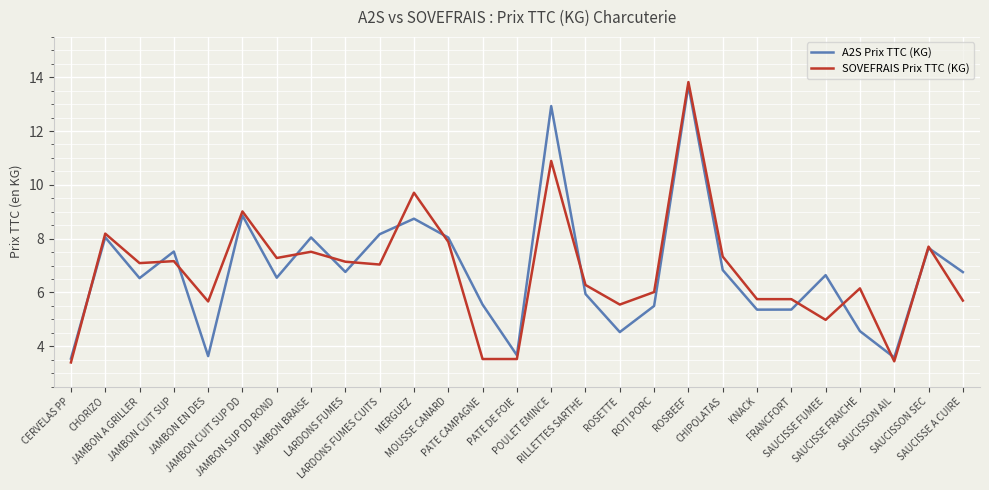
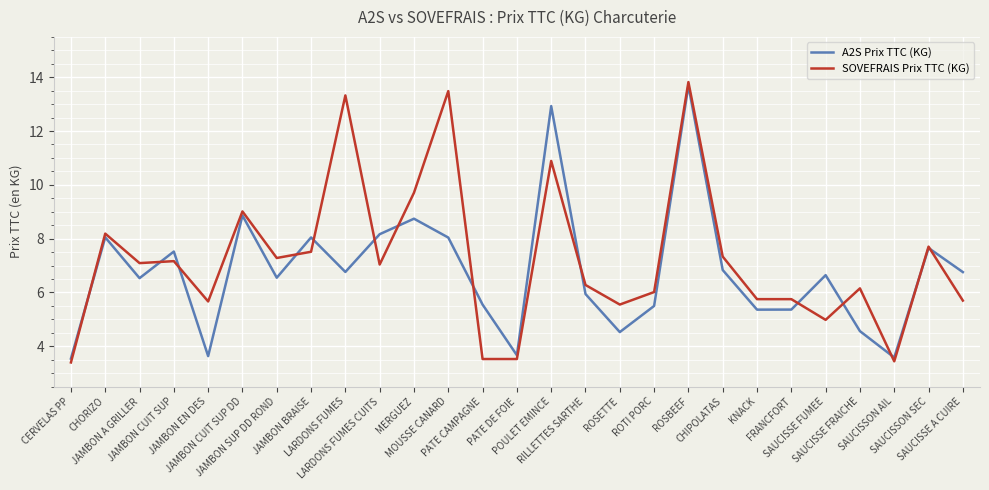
  {
    "A2S Prix TTC (KG)": {
      "CERVELAS PP": 3.5,
      "CHORIZO": 8.0,
      "JAMBON A GRILLER": 6.5,
      "JAMBON CUIT SUP": 7.5,
      "JAMBON EN DES": 3.6,
      "JAMBON CUIT SUP DD": 8.9,
      "JAMBON SUP DD ROND": 6.5,
      "JAMBON BRAISE": 8.0,
      "LARDONS FUMES": 6.8,
      "LARDONS FUMES CUITS": 8.2,
      "MERGUEZ": 8.7,
      "MOUSSE CANARD": 8.0,
      "PATE CAMPAGNE": 5.5,
      "PATE DE FOIE": 3.7,
      "POULET EMINCE": 12.9,
      "RILLETTES SARTHE": 5.9,
      "ROSETTE": 4.5,
      "ROTI PORC": 5.5,
      "ROSBEEF": 13.7,
      "CHIPOLATAS": 6.8,
      "KNACK": 5.4,
      "FRANCFORT": 5.4,
      "SAUCISSE FUMEE": 6.6,
      "SAUCISSE FRAICHE": 4.6,
      "SAUCISSON AIL": 3.6,
      "SAUCISSE A CUIRE": 6.8
    },
    "SOVEFRAIS Prix TTC (KG)": {
      "CERVELAS PP": 3.4,
      "CHORIZO": 8.2,
      "JAMBON A GRILLER": 7.1,
      "JAMBON CUIT SUP": 7.2,
      "JAMBON EN DES": 5.7,
      "JAMBON CUIT SUP DD": 9.0,
      "JAMBON SUP DD ROND": 7.3,
      "JAMBON BRAISE": 7.5,
-     "LARDONS FUMES": 7.1,
+     "LARDONS FUMES": 13.3,
      "LARDONS FUMES CUITS": 7.0,
      "MERGUEZ": 9.7,
-     "MOUSSE CANARD": 7.9,
+     "MOUSSE CANARD": 13.5,
      "PATE CAMPAGNE": 3.5,
      "PATE DE FOIE": 3.5,
      "POULET EMINCE": 10.9,
      "RILLETTES SARTHE": 6.3,
      "ROSETTE": 5.5,
      "ROTI PORC": 6.0,
      "ROSBEEF": 13.8,
      "CHIPOLATAS": 7.3,
      "KNACK": 5.8,
      "FRANCFORT": 5.8,
      "SAUCISSE FUMEE": 5.0,
      "SAUCISSE FRAICHE": 6.2,
      "SAUCISSON AIL": 3.4,
      "SAUCISSE A CUIRE": 5.7
    }
  }
